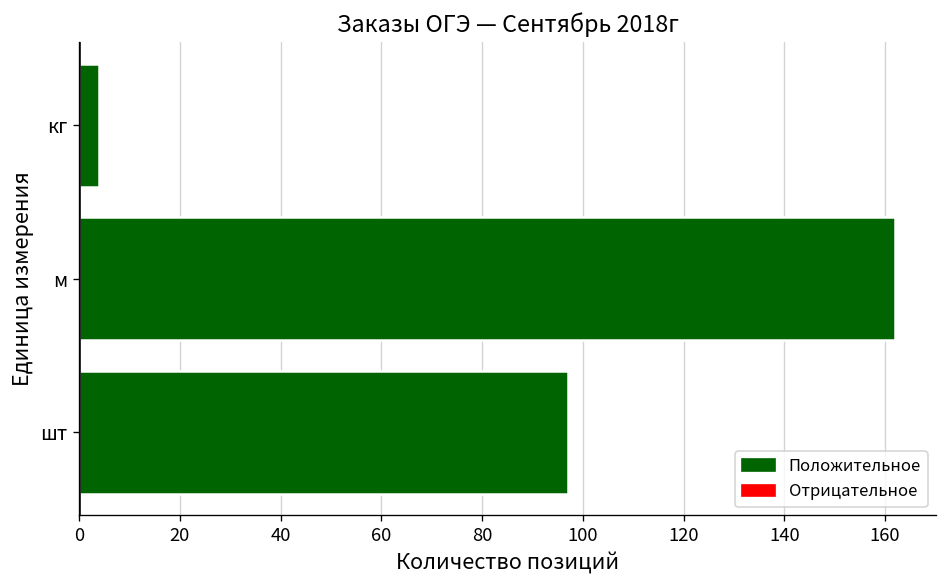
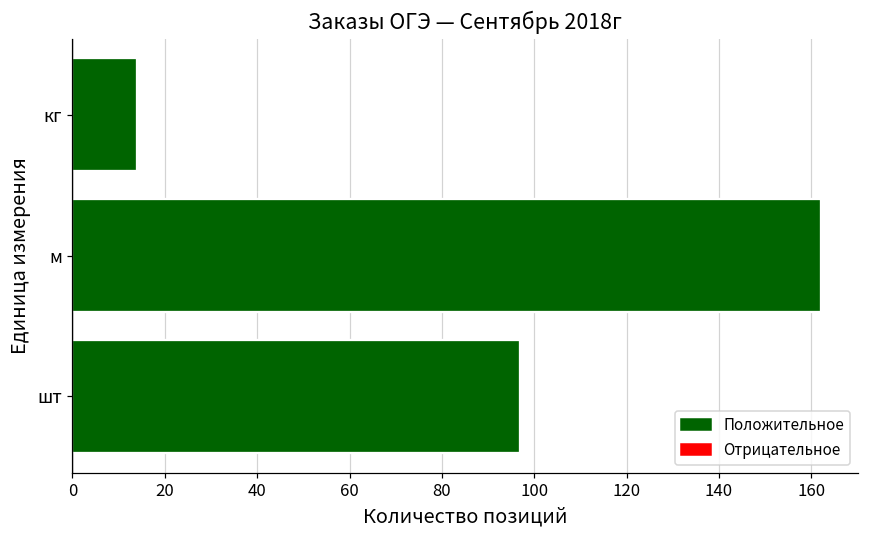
  {
-   "кг": 4,
+   "кг": 14,
    "м": 162,
    "шт": 97
  }
